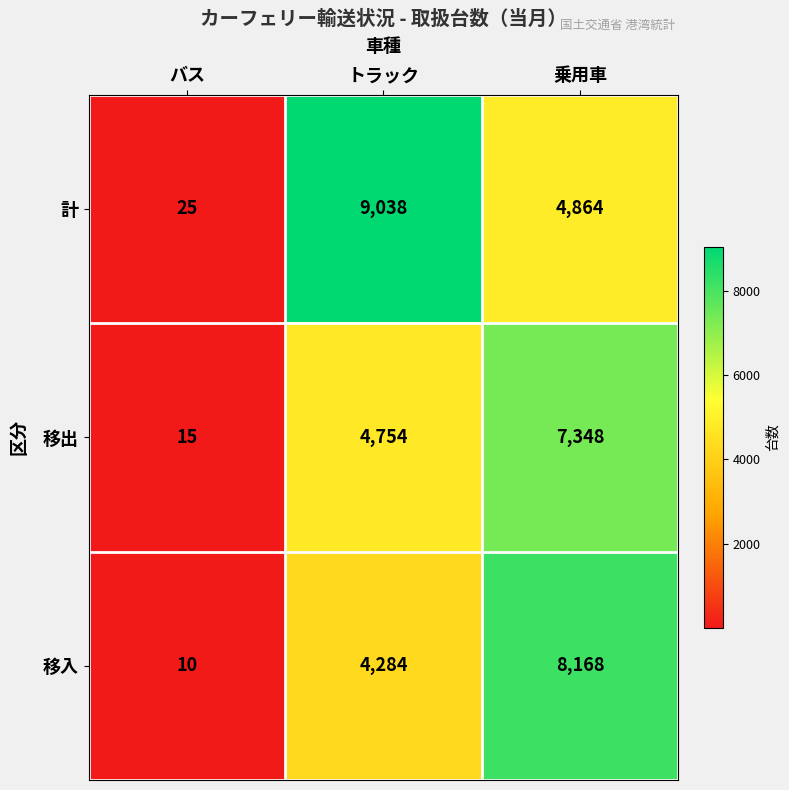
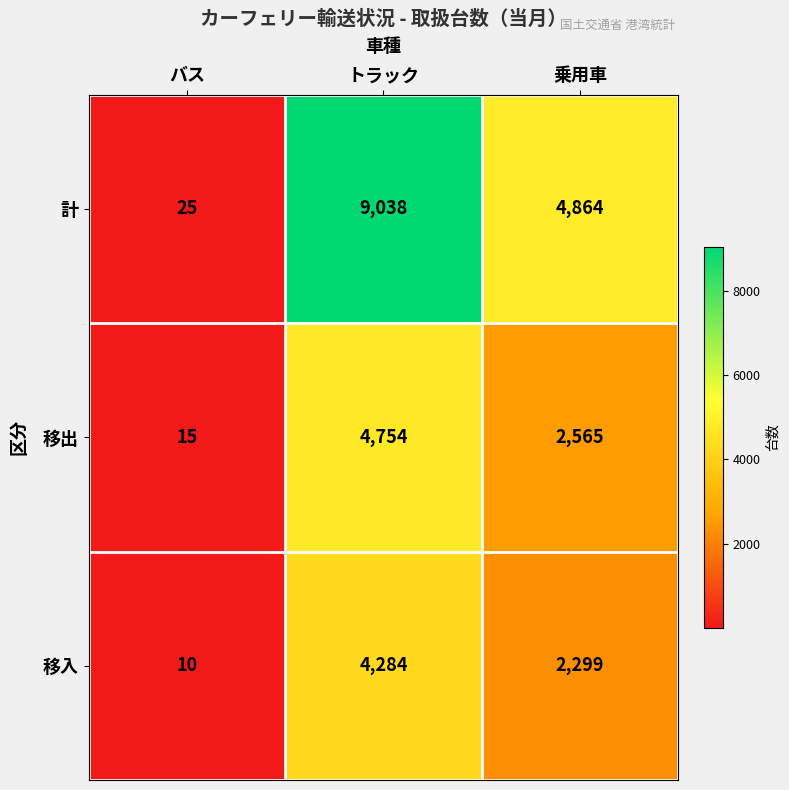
  {
    "計": {
      "バス": "25",
      "トラック": "9,038",
      "乗用車": "4,864"
    },
    "移出": {
      "バス": "15",
      "トラック": "4,754",
-     "乗用車": "7,348"
+     "乗用車": "2,565"
    },
    "移入": {
      "バス": "10",
      "トラック": "4,284",
-     "乗用車": "8,168"
+     "乗用車": "2,299"
    }
  }
